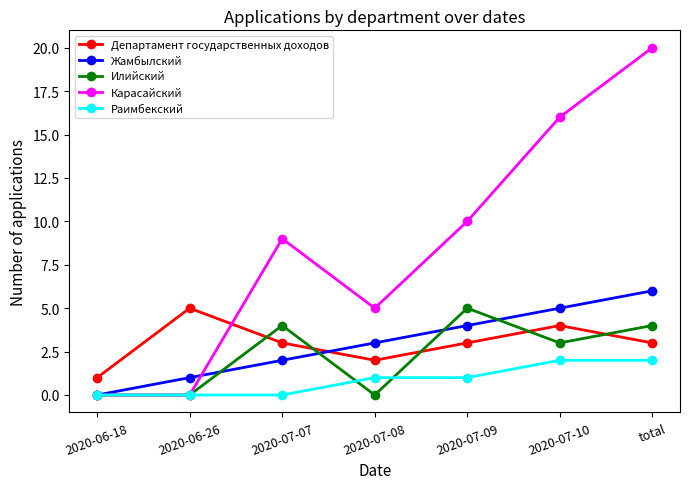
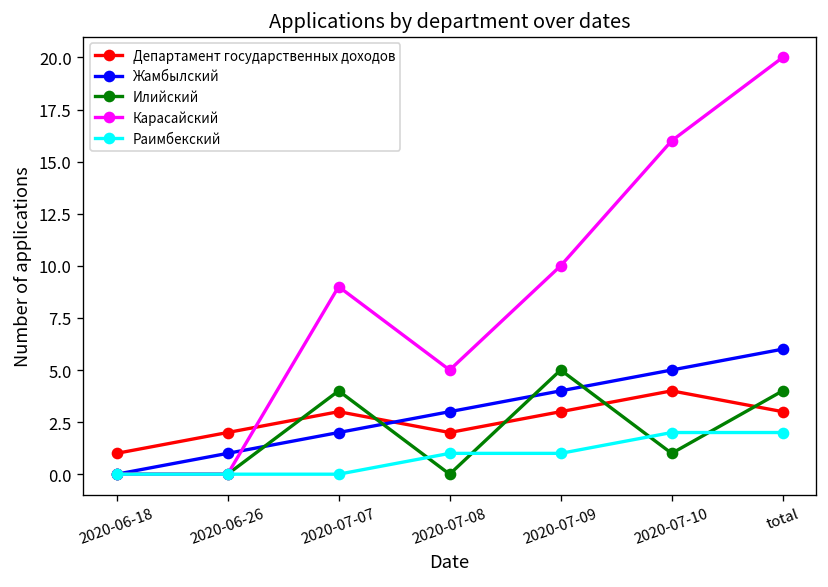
  {
    "Департамент государственных доходов": {
      "2020-06-18": 1,
-     "2020-06-26": 5,
+     "2020-06-26": 2,
      "2020-07-07": 3,
      "2020-07-08": 2,
      "2020-07-09": 3,
      "2020-07-10": 4,
      "total": 3
    },
    "Жамбылский": {
      "2020-06-26": 1,
      "2020-07-07": 2,
      "2020-07-08": 3,
      "2020-07-09": 4,
      "2020-07-10": 5,
      "total": 6
    },
    "Илийский": {
      "2020-07-07": 4,
      "2020-07-08": 0,
      "2020-07-09": 5,
-     "2020-07-10": 3,
+     "2020-07-10": 1,
      "total": 4
    },
    "Карасайский": {
      "2020-07-07": 9,
      "2020-07-08": 5,
      "2020-07-09": 10,
      "2020-07-10": 16,
      "total": 20
    },
    "Раимбекский": {
      "2020-07-07": 0,
      "2020-07-08": 1,
      "2020-07-09": 1,
      "2020-07-10": 2,
      "total": 2
    }
  }
